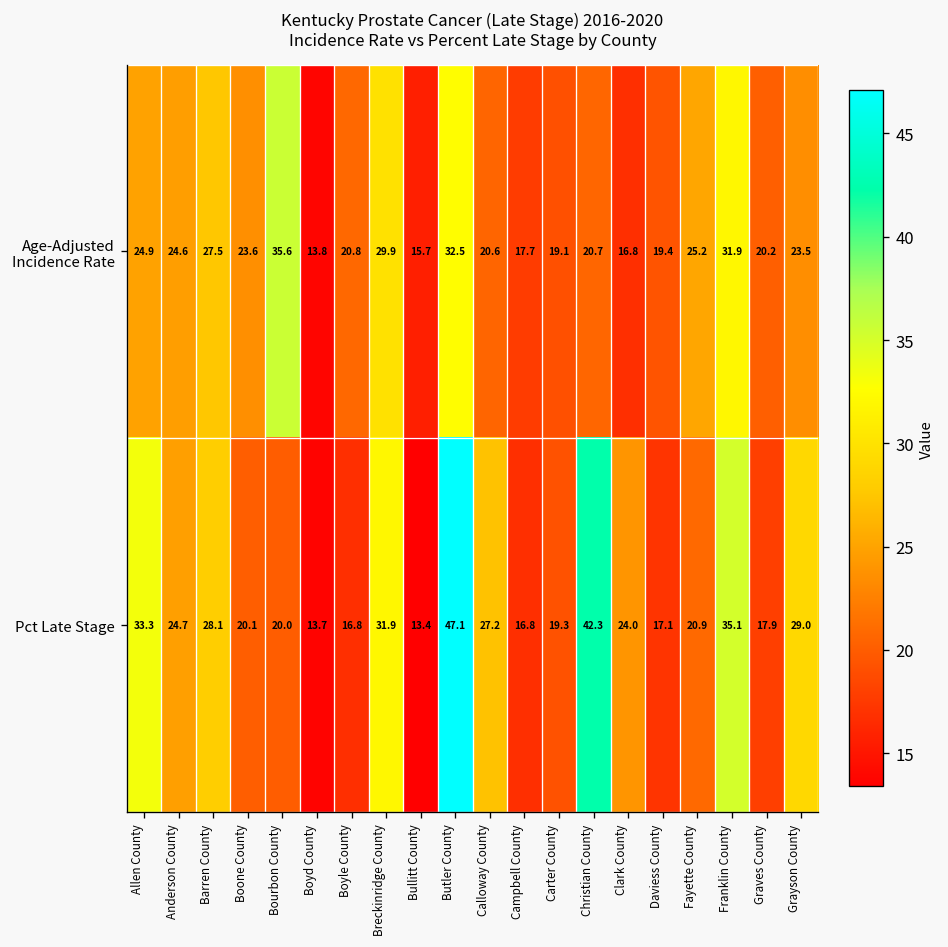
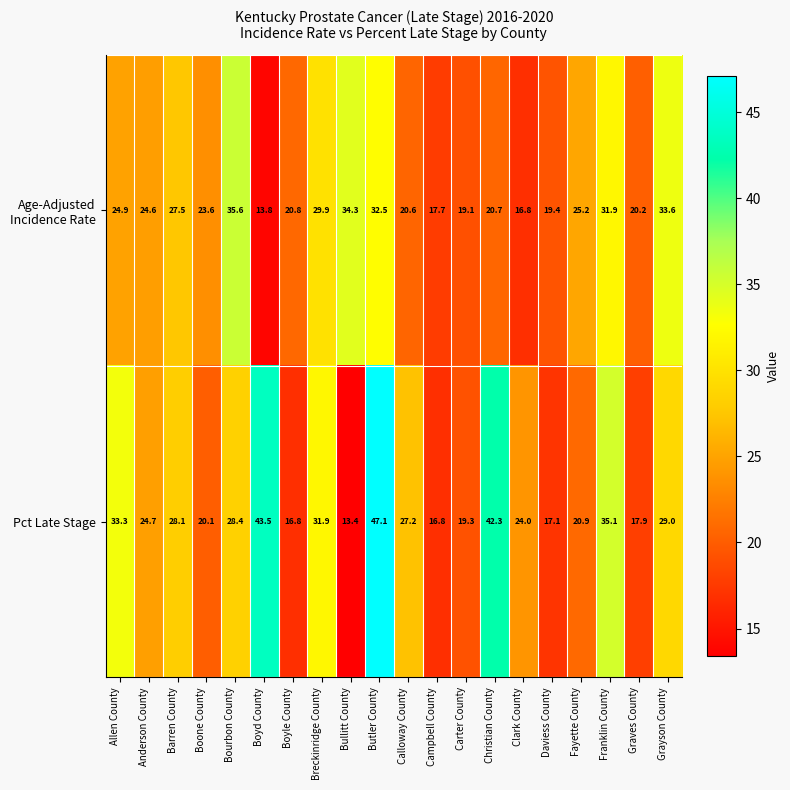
  {
    "Age-Adjusted Incidence Rate": {
      "Allen County": 24.9,
      "Anderson County": 24.6,
      "Barren County": 27.5,
      "Boone County": 23.6,
      "Bourbon County": 35.6,
      "Boyd County": 13.8,
      "Boyle County": 20.8,
      "Breckinridge County": 29.9,
-     "Bullitt County": 15.7,
+     "Bullitt County": 34.3,
      "Butler County": 32.5,
      "Calloway County": 20.6,
      "Campbell County": 17.7,
      "Carter County": 19.1,
      "Christian County": 20.7,
      "Clark County": 16.8,
      "Daviess County": 19.4,
      "Fayette County": 25.2,
      "Franklin County": 31.9,
      "Graves County": 20.2,
-     "Grayson County": 23.5
+     "Grayson County": 33.6
    },
    "Pct Late Stage": {
      "Allen County": 33.3,
      "Anderson County": 24.7,
      "Barren County": 28.1,
      "Boone County": 20.1,
-     "Bourbon County": 20.0,
-     "Boyd County": 13.7,
+     "Bourbon County": 28.4,
+     "Boyd County": 43.5,
      "Boyle County": 16.8,
      "Breckinridge County": 31.9,
      "Bullitt County": 13.4,
      "Butler County": 47.1,
      "Calloway County": 27.2,
      "Campbell County": 16.8,
      "Carter County": 19.3,
      "Christian County": 42.3,
      "Clark County": 24.0,
      "Daviess County": 17.1,
      "Fayette County": 20.9,
      "Franklin County": 35.1,
      "Graves County": 17.9,
      "Grayson County": 29.0
    }
  }
